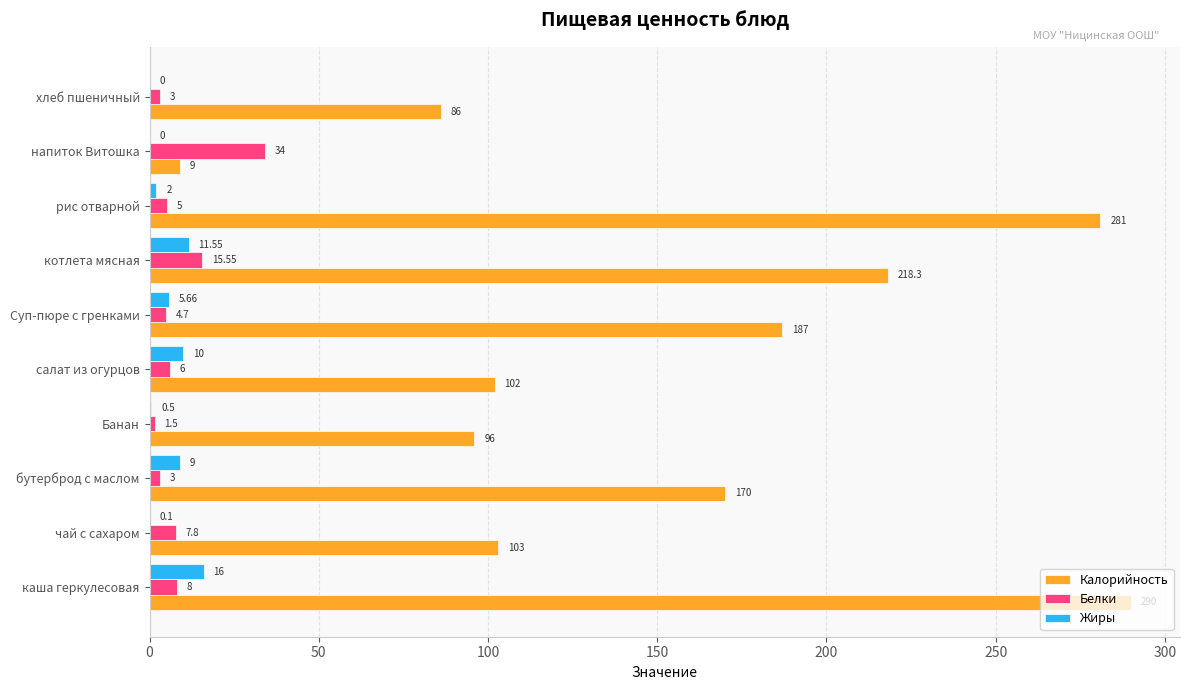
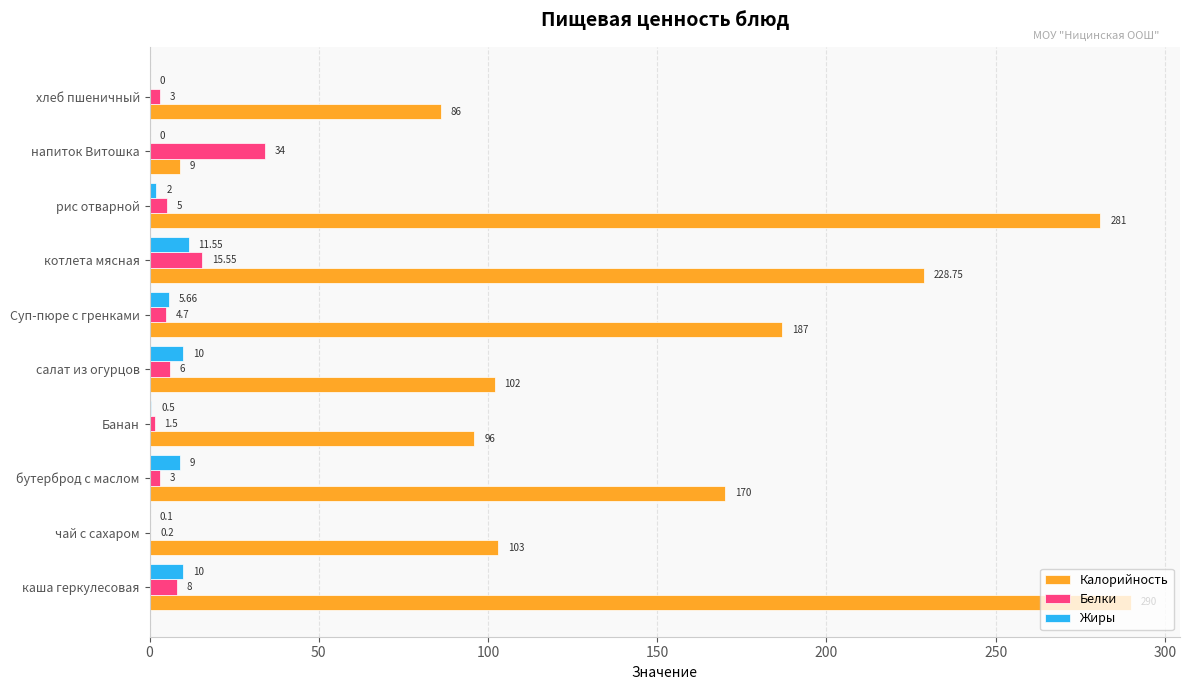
  {
    "Калорийность": {
      "хлеб пшеничный": 86,
      "напиток Витошка": 9,
      "рис отварной": 281,
-     "котлета мясная": 218.3,
+     "котлета мясная": 228.75,
      "Суп-пюре с гренками": 187,
      "салат из огурцов": 102,
      "Банан": 96,
      "бутерброд с маслом": 170,
      "чай с сахаром": 103
    },
    "Белки": {
      "хлеб пшеничный": 3,
      "напиток Витошка": 34,
      "рис отварной": 5,
      "котлета мясная": 15.55,
      "Суп-пюре с гренками": 4.7,
      "салат из огурцов": 6,
      "Банан": 1.5,
      "бутерброд с маслом": 3,
-     "чай с сахаром": 7.8,
+     "чай с сахаром": 0.2,
      "каша геркулесовая": 8
    },
    "Жиры": {
      "хлеб пшеничный": 0,
      "напиток Витошка": 0,
      "рис отварной": 2,
      "котлета мясная": 11.55,
      "Суп-пюре с гренками": 5.66,
      "салат из огурцов": 10,
      "Банан": 0.5,
      "бутерброд с маслом": 9,
      "чай с сахаром": 0.1,
-     "каша геркулесовая": 16
+     "каша геркулесовая": 10
    }
  }
